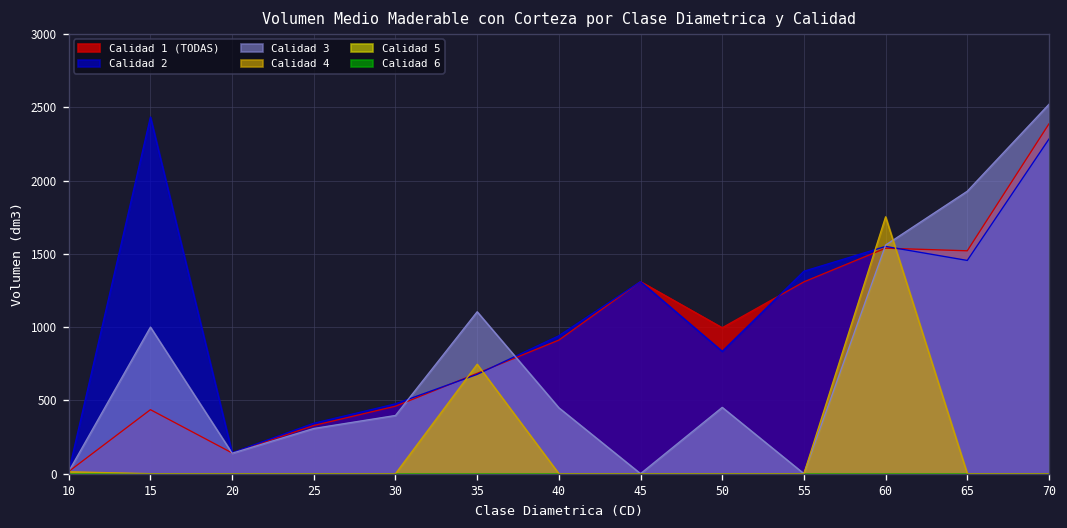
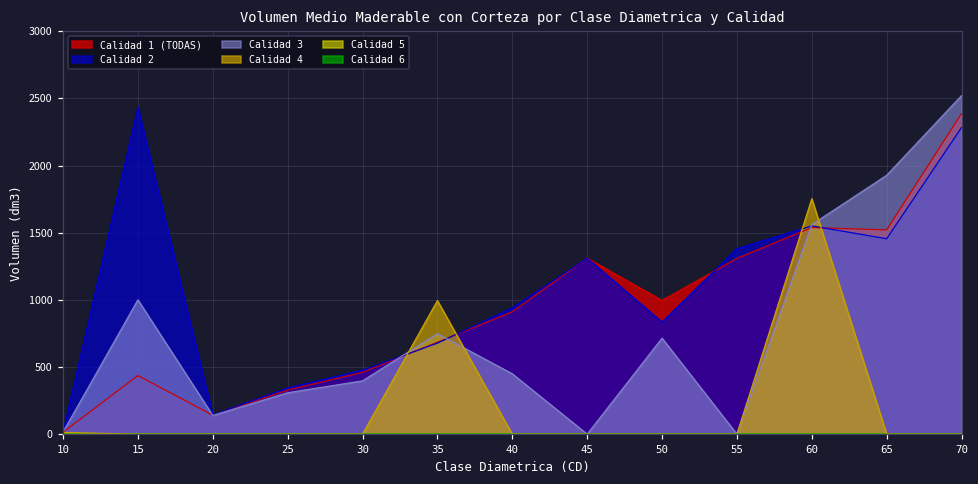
  {
    "Calidad 1 (TODAS)": {
      "15": 440,
      "40": 910,
      "50": 1000,
      "55": 1310,
      "65": 1520,
      "70": 2390
    },
    "Calidad 2": {
      "15": 2430,
      "40": 940,
      "50": 830,
      "55": 1380,
      "65": 1450,
      "70": 2280
    },
    "Calidad 3": {
      "15": 1000,
      "30": 400,
-     "35": 1100,
+     "35": 750,
      "40": 450,
-     "50": 450,
+     "50": 710,
      "65": 1930,
      "70": 2520
    },
    "Calidad 4": {
-     "35": 750,
+     "35": 990,
      "60": 1750
    },
    "Calidad 6": {
      "35": 0,
      "60": 0
    }
  }
